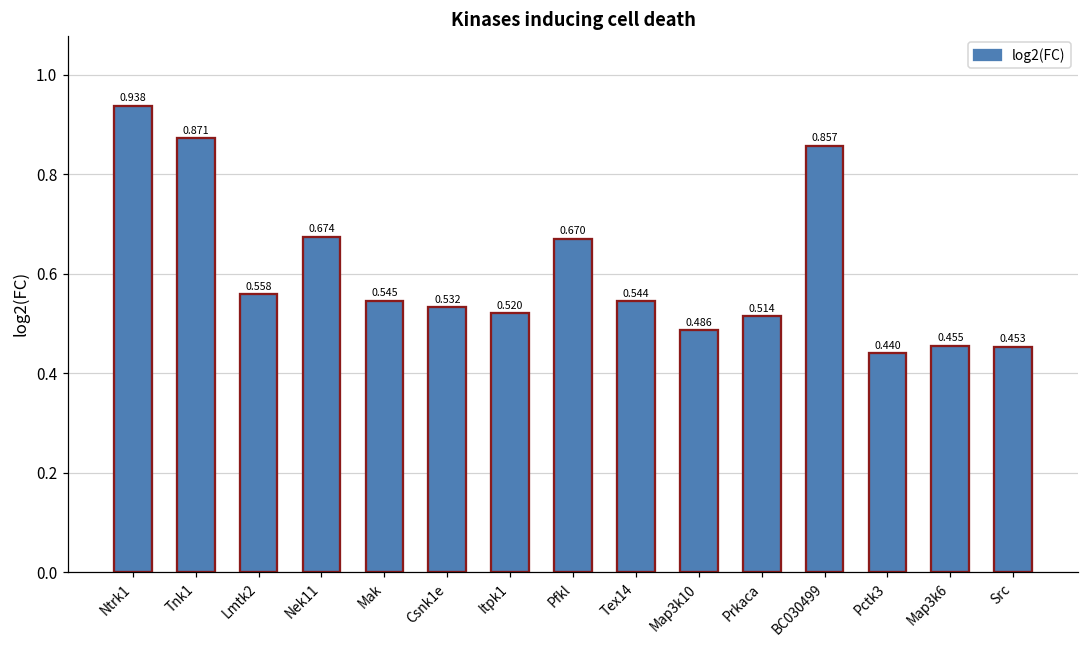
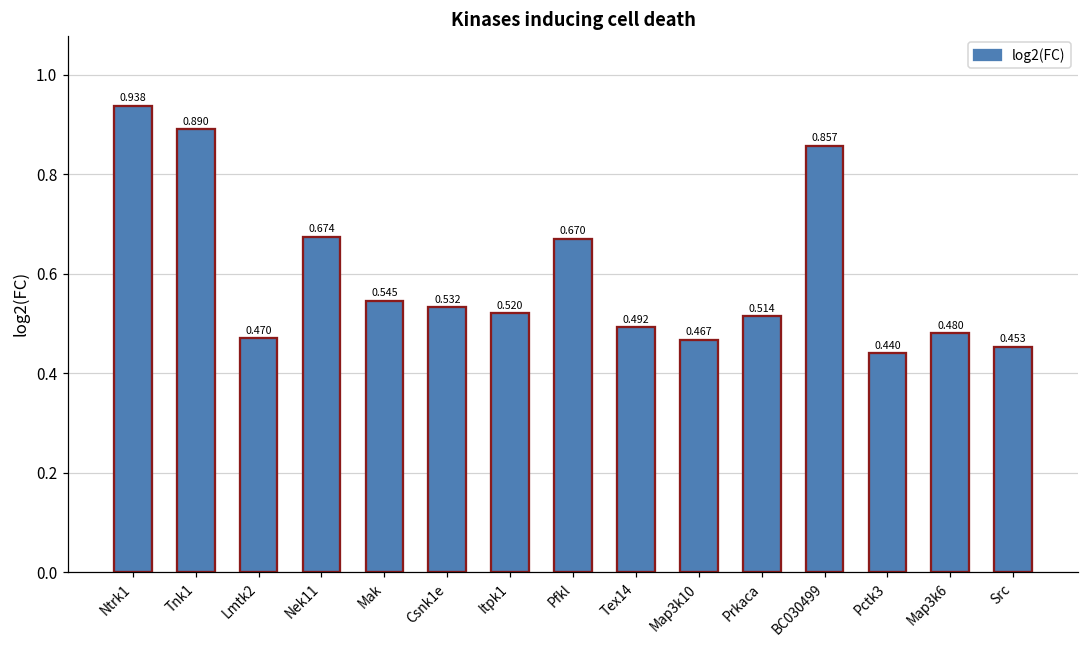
  {
    "Ntrk1": 0.938,
-   "Tnk1": 0.871,
-   "Lmtk2": 0.558,
+   "Tnk1": 0.890,
+   "Lmtk2": 0.470,
    "Nek11": 0.674,
    "Mak": 0.545,
    "Csnk1e": 0.532,
    "Itpk1": 0.520,
    "Pfkl": 0.670,
-   "Tex14": 0.544,
-   "Map3k10": 0.486,
+   "Tex14": 0.492,
+   "Map3k10": 0.467,
    "Prkaca": 0.514,
    "BC030499": 0.857,
    "Pctk3": 0.440,
-   "Map3k6": 0.455,
+   "Map3k6": 0.480,
    "Src": 0.453
  }
